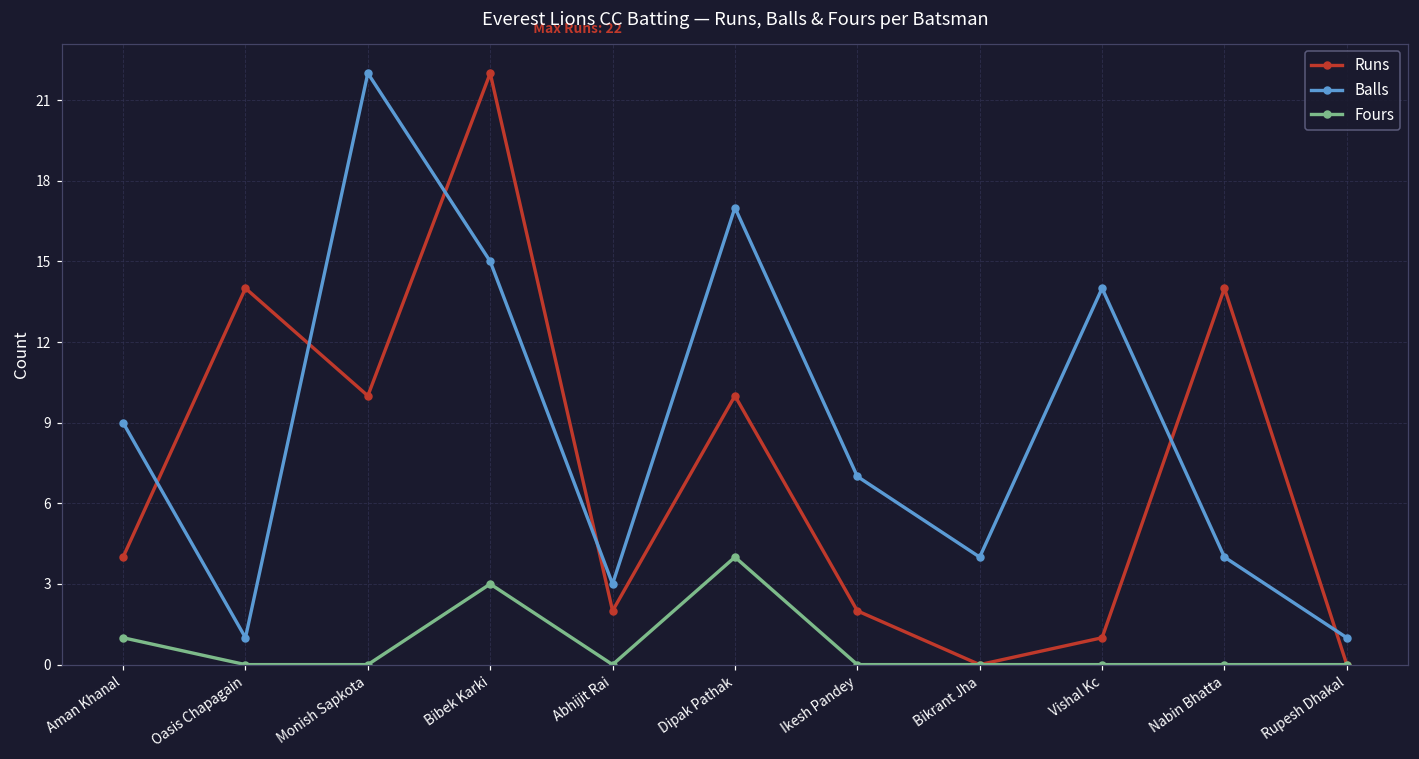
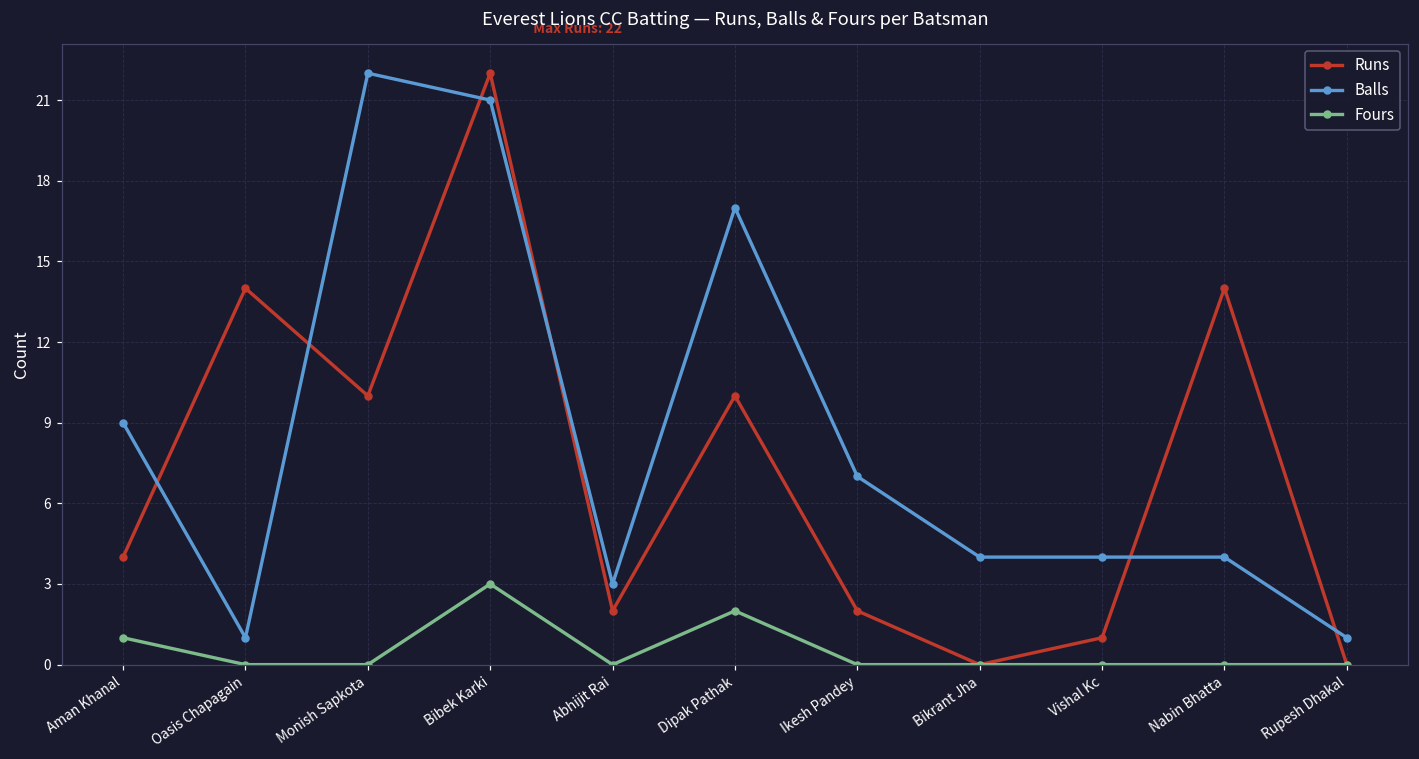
  {
    "Runs": {
      "Aman Khanal": 4,
      "Oasis Chapagain": 14,
      "Monish Sapkota": 10,
      "Bibek Karki": 22,
      "Abhijit Rai": 2,
      "Dipak Pathak": 10,
      "Ikesh Pandey": 2,
      "Vishal Kc": 1,
      "Nabin Bhatta": 14
    },
    "Balls": {
      "Aman Khanal": 9,
      "Oasis Chapagain": 1,
      "Monish Sapkota": 22,
-     "Bibek Karki": 15,
+     "Bibek Karki": 21,
      "Abhijit Rai": 3,
      "Dipak Pathak": 17,
      "Ikesh Pandey": 7,
      "Bikrant Jha": 4,
-     "Vishal Kc": 14,
+     "Vishal Kc": 4,
      "Nabin Bhatta": 4,
      "Rupesh Dhakal": 1
    },
    "Fours": {
      "Aman Khanal": 1,
      "Oasis Chapagain": 0,
      "Monish Sapkota": 0,
      "Bibek Karki": 3,
      "Abhijit Rai": 0,
-     "Dipak Pathak": 4,
+     "Dipak Pathak": 2,
      "Ikesh Pandey": 0,
      "Vishal Kc": 0,
      "Nabin Bhatta": 0
    }
  }
